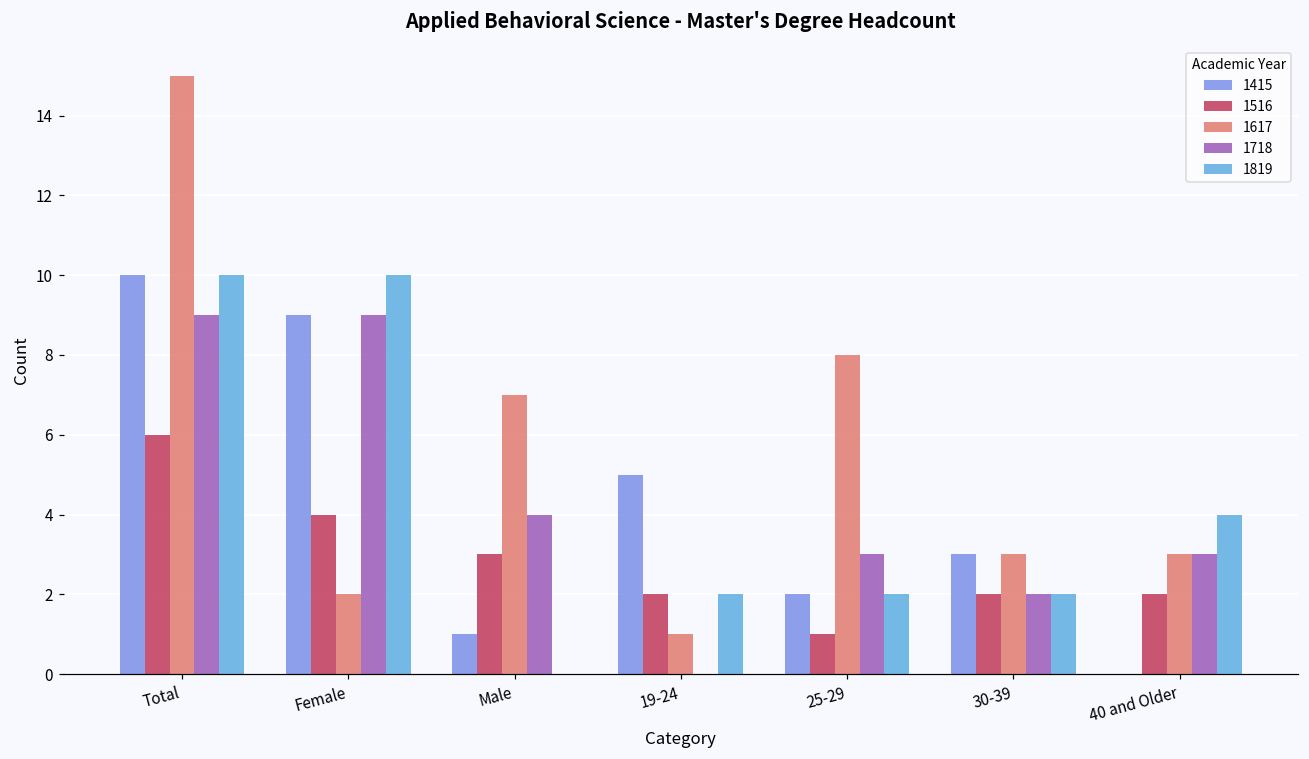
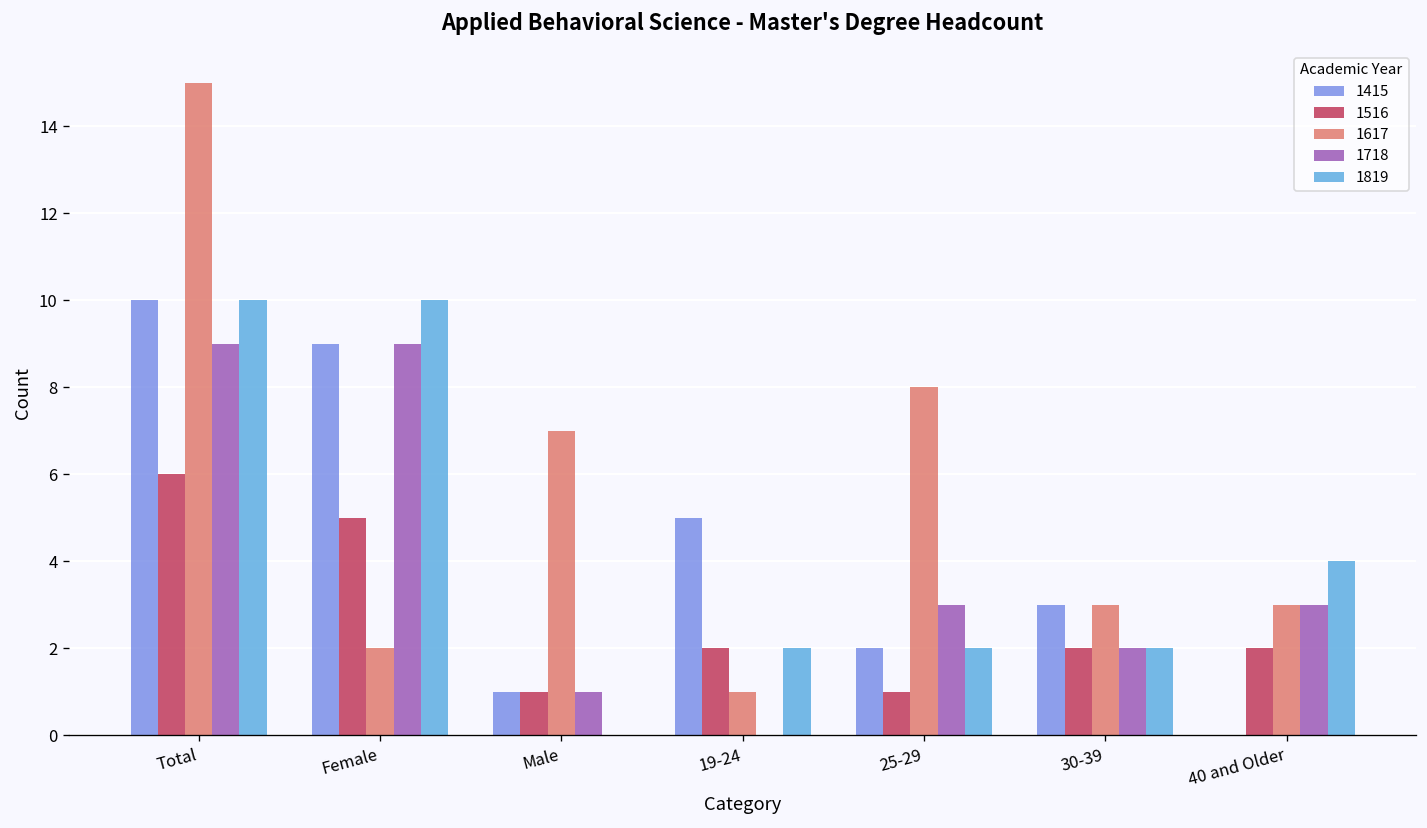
  {
    "1516": {
      "Total": 6,
-     "Female": 4,
-     "Male": 3,
+     "Female": 5,
+     "Male": 1,
      "19-24": 2,
      "25-29": 1,
      "30-39": 2,
      "40 and Older": 2
    },
    "1617": {
      "Total": 15,
      "Female": 2,
      "Male": 7,
      "19-24": 1,
      "25-29": 8,
      "30-39": 3,
      "40 and Older": 3
    },
    "1718": {
      "Total": 9,
      "Female": 9,
-     "Male": 4,
+     "Male": 1,
      "19-24": 0,
      "25-29": 3,
      "30-39": 2,
      "40 and Older": 3
    }
  }
